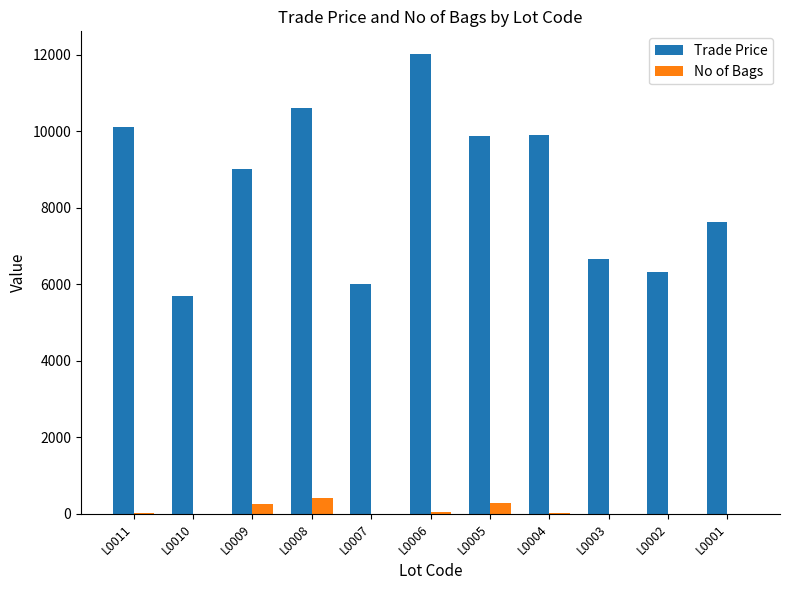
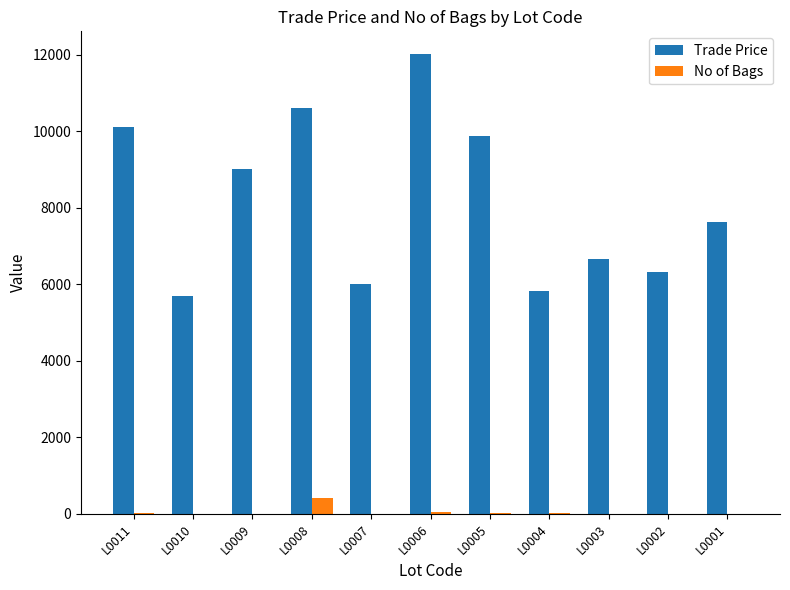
  {
    "Trade Price": {
      "L0011": 10100,
      "L0010": 5700,
      "L0009": 9000,
      "L0008": 10600,
      "L0007": 6000,
      "L0006": 12000,
      "L0005": 9900,
-     "L0004": 9900,
+     "L0004": 5800,
      "L0003": 6700,
      "L0002": 6300,
      "L0001": 7600
    },
    "No of Bags": {
-     "L0009": 300,
+     "L0009": 0,
      "L0008": 400,
-     "L0005": 300
+     "L0005": 0
    }
  }
